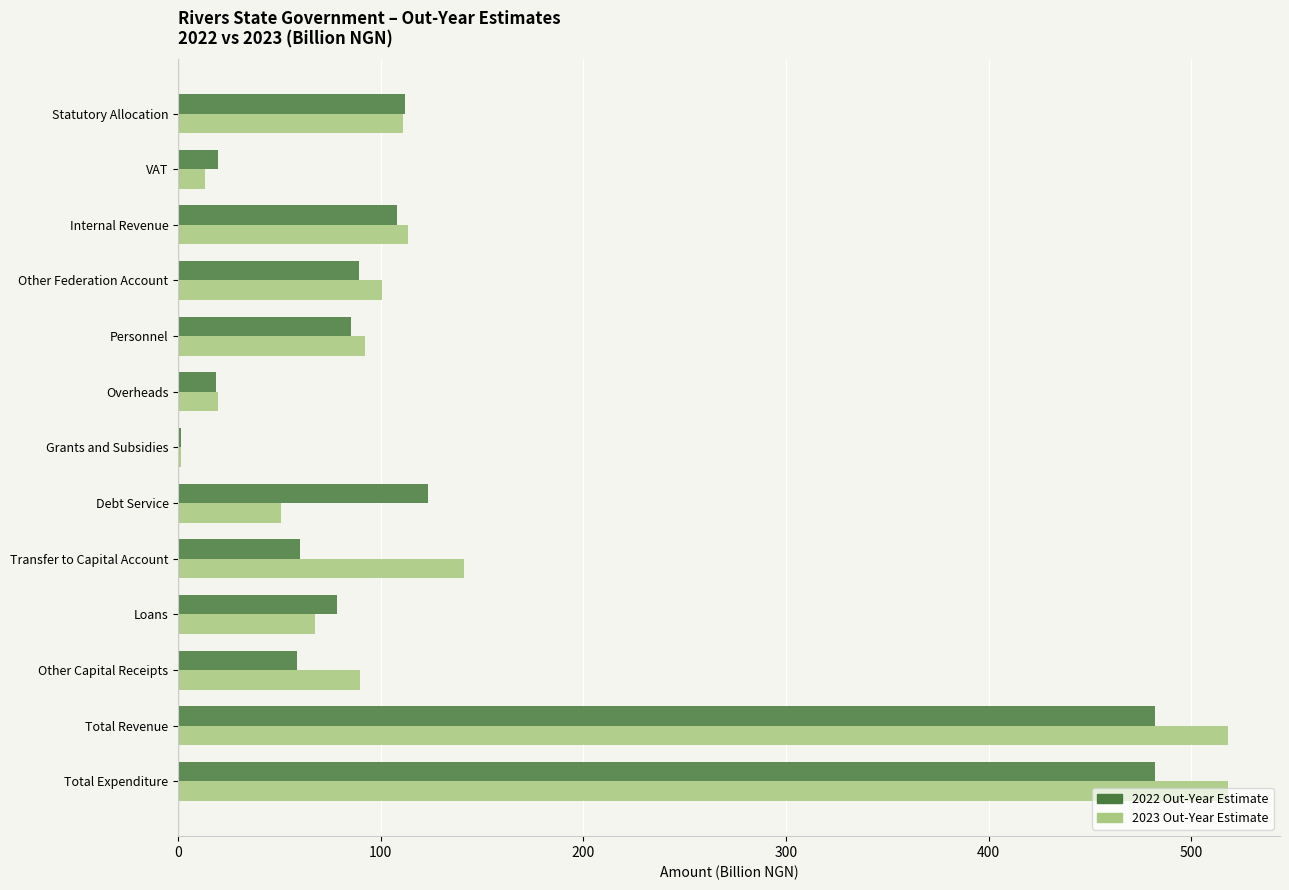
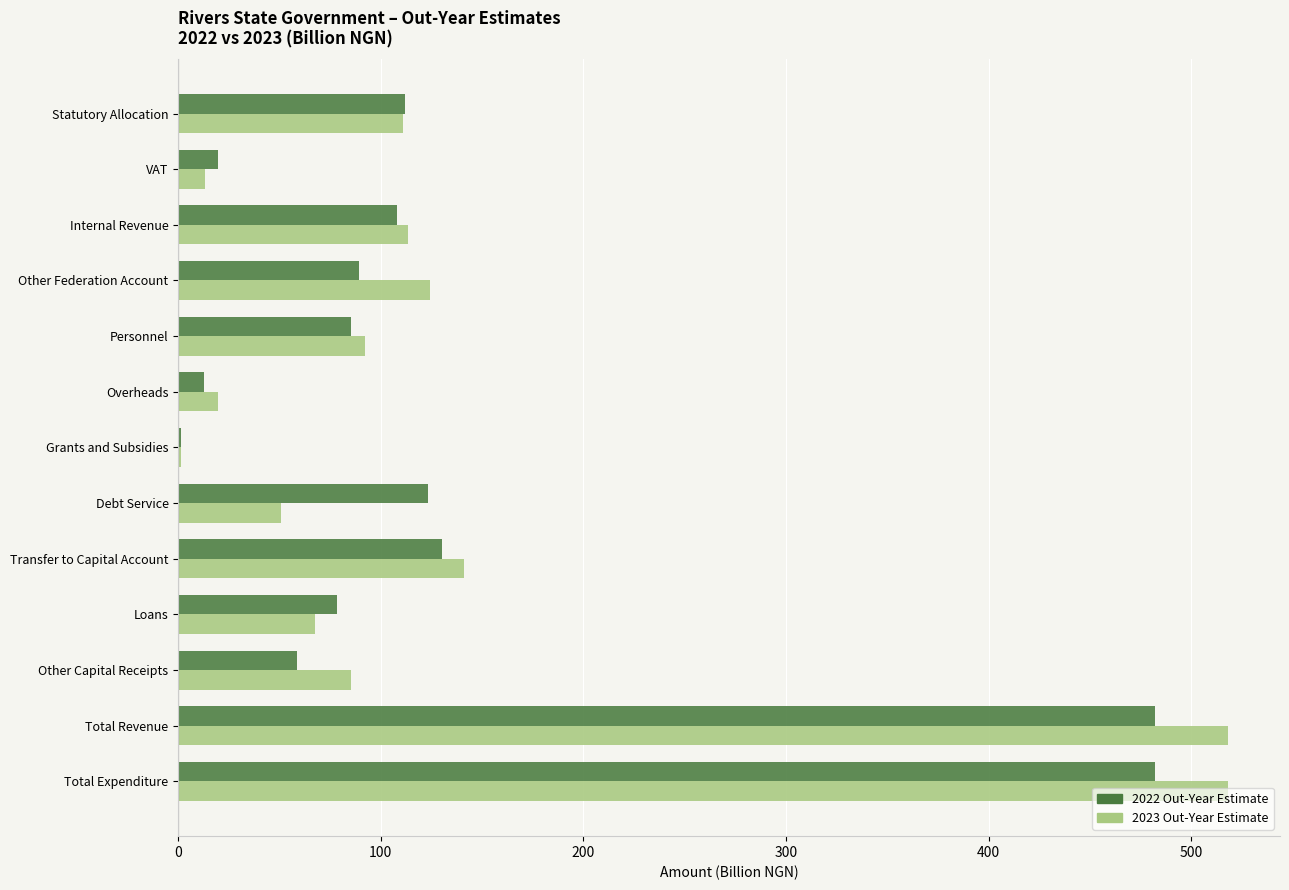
  {
    "2022 Out-Year Estimate": {
      "Statutory Allocation": 112,
      "VAT": 19,
      "Internal Revenue": 108,
      "Other Federation Account": 89,
      "Personnel": 85,
-     "Overheads": 19,
+     "Overheads": 13,
      "Grants and Subsidies": 1,
      "Debt Service": 123,
-     "Transfer to Capital Account": 60,
+     "Transfer to Capital Account": 130,
      "Loans": 78,
      "Other Capital Receipts": 59,
      "Total Revenue": 482,
      "Total Expenditure": 482
    },
    "2023 Out-Year Estimate": {
      "Statutory Allocation": 111,
      "VAT": 13,
      "Internal Revenue": 113,
-     "Other Federation Account": 100,
+     "Other Federation Account": 124,
      "Personnel": 92,
      "Overheads": 20,
      "Grants and Subsidies": 1,
      "Debt Service": 51,
      "Transfer to Capital Account": 141,
      "Loans": 68,
-     "Other Capital Receipts": 90,
+     "Other Capital Receipts": 85,
      "Total Revenue": 518
    }
  }
